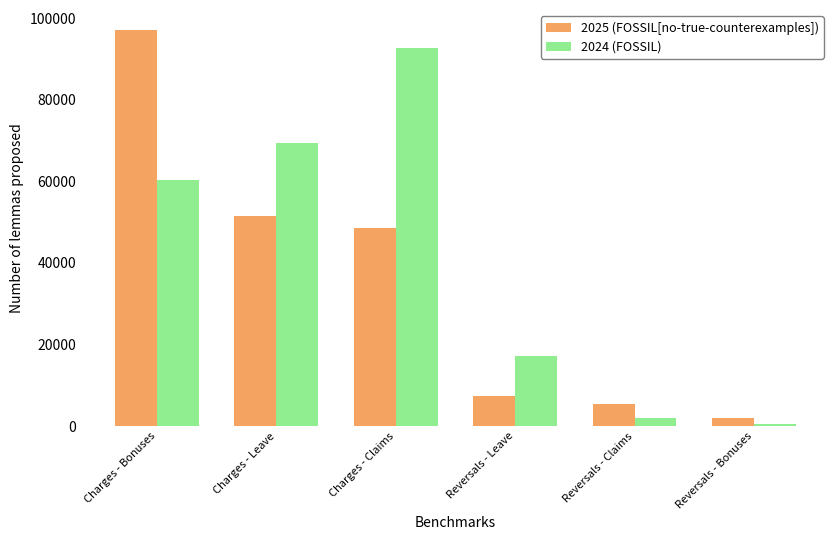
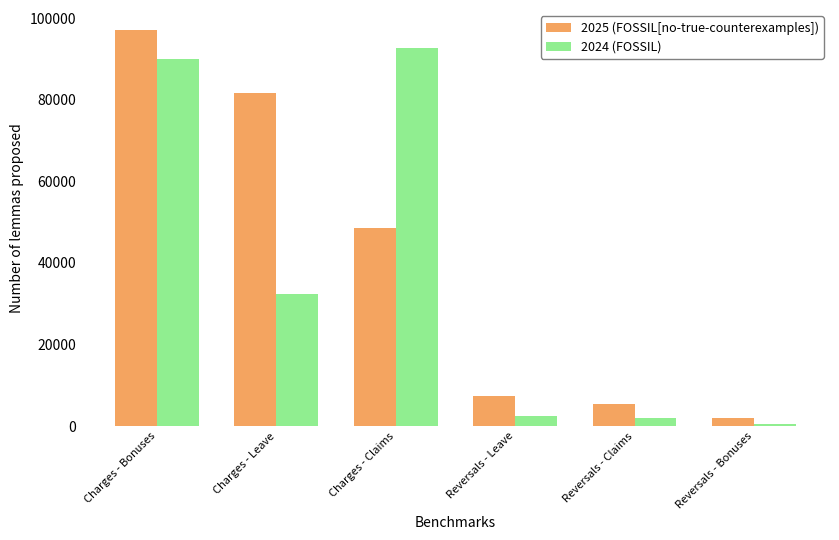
  {
    "2025 (FOSSIL[no-true-counterexamples])": {
      "Charges - Bonuses": 97000,
-     "Charges - Leave": 52000,
+     "Charges - Leave": 82000,
      "Charges - Claims": 49000,
      "Reversals - Leave": 7000,
      "Reversals - Claims": 5000,
      "Reversals - Bonuses": 2000
    },
    "2024 (FOSSIL)": {
-     "Charges - Bonuses": 60000,
-     "Charges - Leave": 70000,
+     "Charges - Bonuses": 90000,
+     "Charges - Leave": 32000,
      "Charges - Claims": 93000,
-     "Reversals - Leave": 17000,
+     "Reversals - Leave": 3000,
      "Reversals - Claims": 2000
    }
  }
